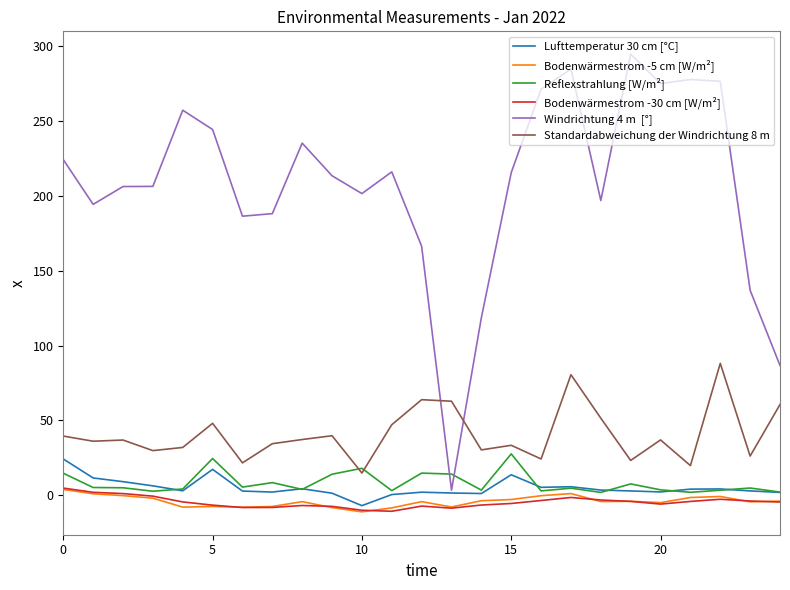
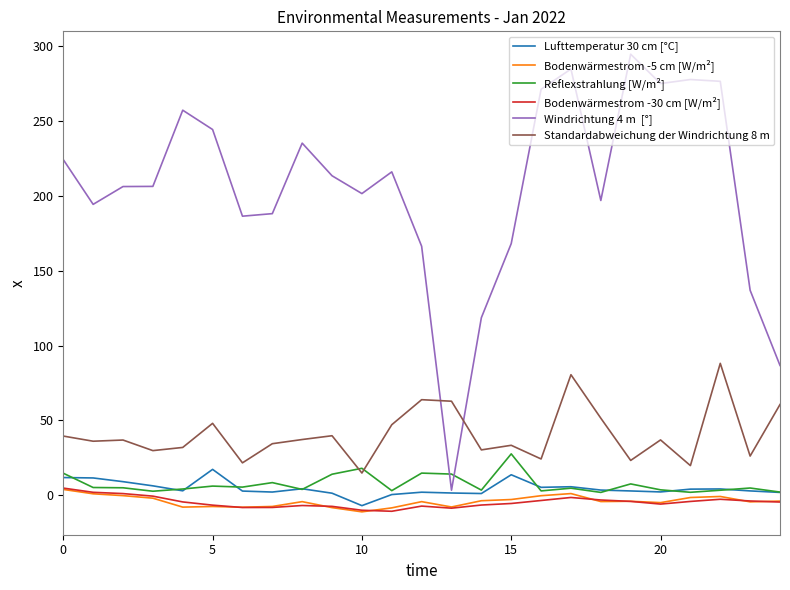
  {
    "Lufttemperatur 30 cm [°C]": {
-     "0": 24,
+     "0": 12,
      "5": 17,
      "10": -7,
      "15": 14
    },
    "Bodenwärmestrom -5 cm [W/m²]": {
      "15": -3
    },
    "Reflexstrahlung [W/m²]": {
      "0": 15,
-     "5": 25,
+     "5": 6,
      "10": 18,
      "15": 28
    },
    "Bodenwärmestrom -30 cm [W/m²]": {
      "15": -6
    },
    "Windrichtung 4 m [°]": {
      "0": 224,
      "5": 244,
      "10": 202,
-     "15": 216
+     "15": 168
    },
    "Standardabweichung der Windrichtung 8 m": {
      "0": 40,
      "5": 48,
      "10": 15,
      "15": 33,
      "20": 37
    }
  }
